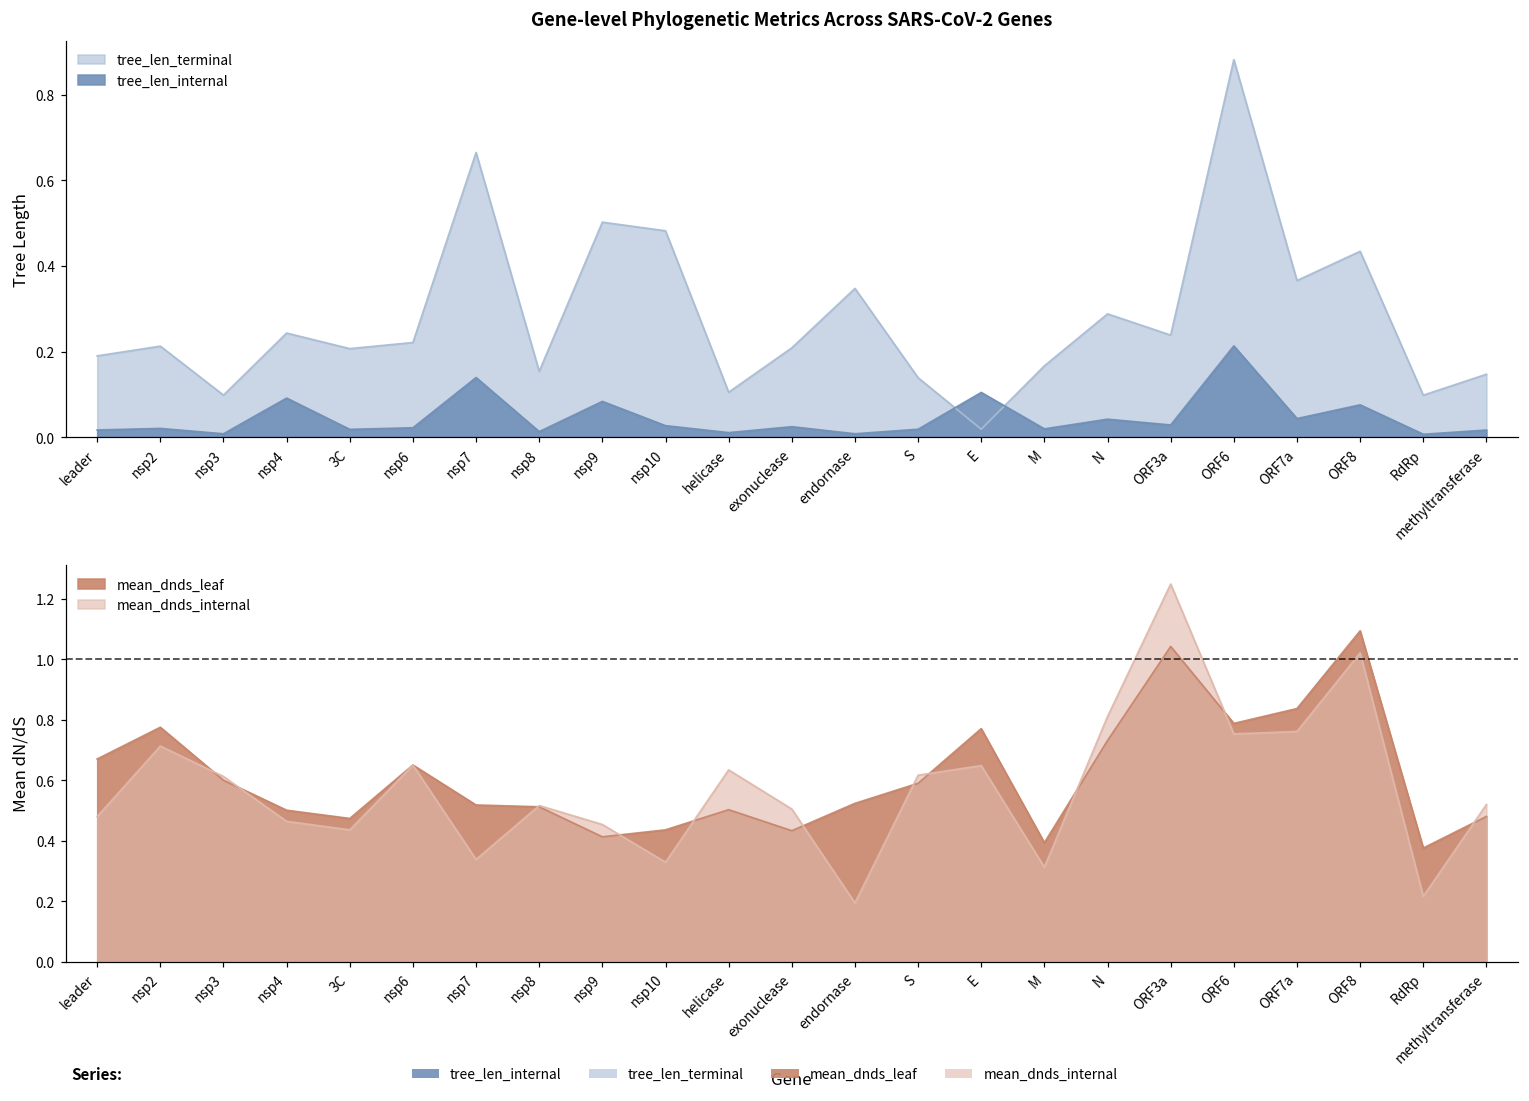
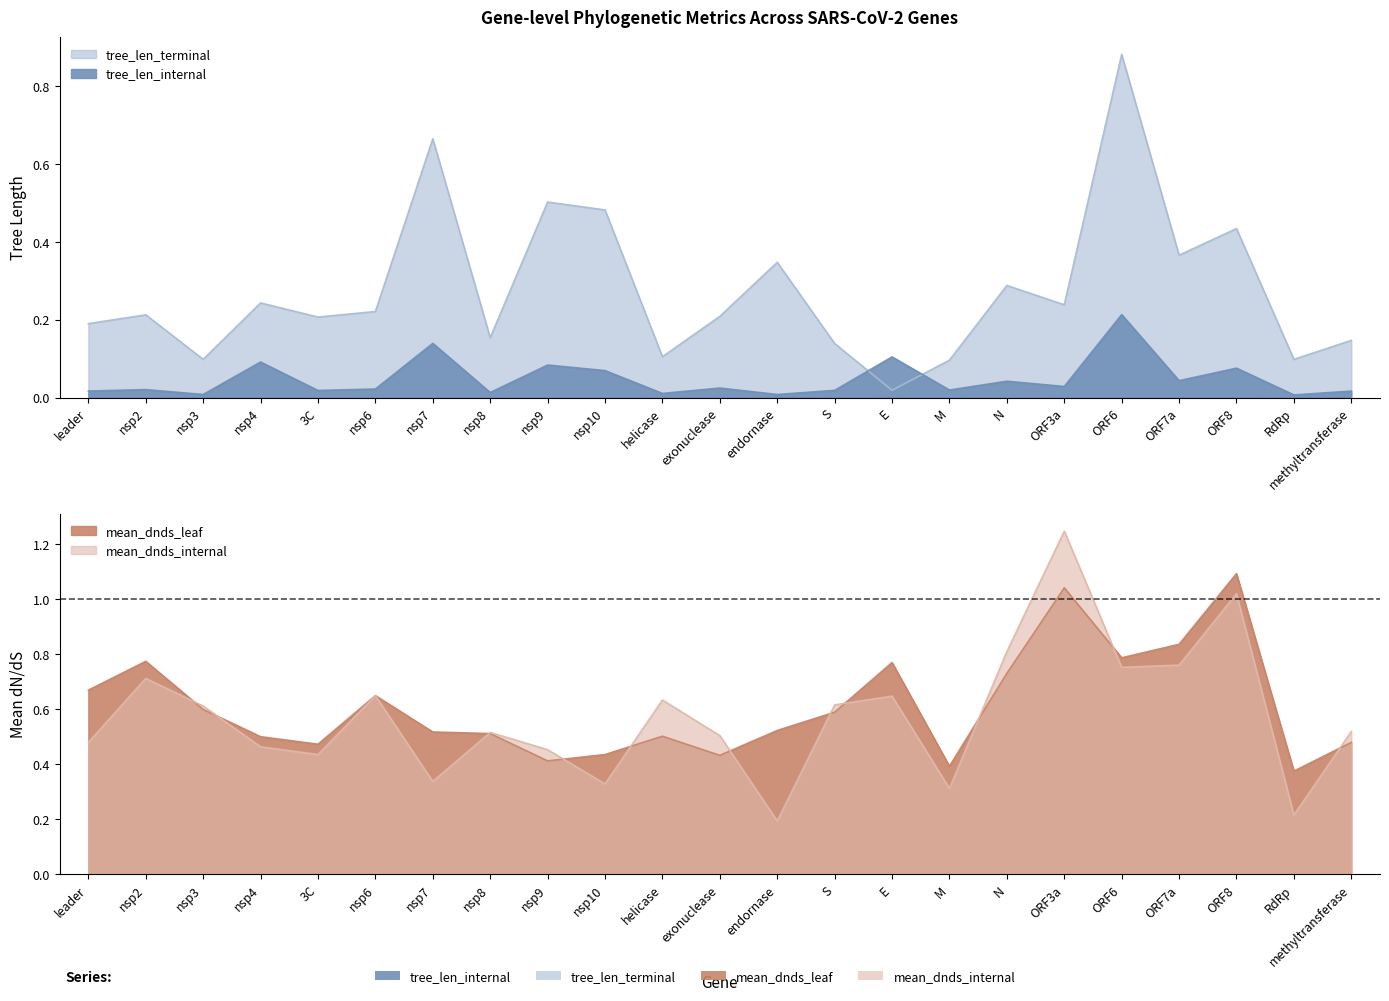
  {
    "Gene-level Phylogenetic Metrics Across SARS-CoV-2 Genes": {
      "tree_len_terminal": {
        "leader": 0.19,
        "nsp2": 0.21,
        "nsp3": 0.10,
        "nsp4": 0.24,
        "3C": 0.21,
        "nsp6": 0.22,
        "nsp7": 0.67,
        "nsp8": 0.15,
        "nsp9": 0.50,
        "nsp10": 0.48,
        "helicase": 0.11,
        "exonuclease": 0.21,
        "endornase": 0.35,
        "S": 0.14,
        "E": 0.02,
-       "M": 0.17,
+       "M": 0.10,
        "N": 0.29,
        "ORF3a": 0.24,
        "ORF6": 0.88,
        "ORF7a": 0.37,
        "ORF8": 0.43,
        "RdRp": 0.10,
        "methyltransferase": 0.15
      },
      "tree_len_internal": {
        "leader": 0.02,
        "nsp2": 0.02,
        "nsp3": 0.01,
        "nsp4": 0.09,
        "3C": 0.02,
        "nsp6": 0.02,
        "nsp7": 0.14,
        "nsp8": 0.01,
        "nsp9": 0.08,
-       "nsp10": 0.03,
+       "nsp10": 0.07,
        "helicase": 0.01,
        "exonuclease": 0.02,
        "endornase": 0.01,
        "S": 0.02,
        "E": 0.10,
        "M": 0.02,
        "N": 0.04,
        "ORF3a": 0.03,
        "ORF6": 0.21,
        "ORF7a": 0.04,
        "ORF8": 0.08,
        "RdRp": 0.01,
        "methyltransferase": 0.02
      }
    }
  }
